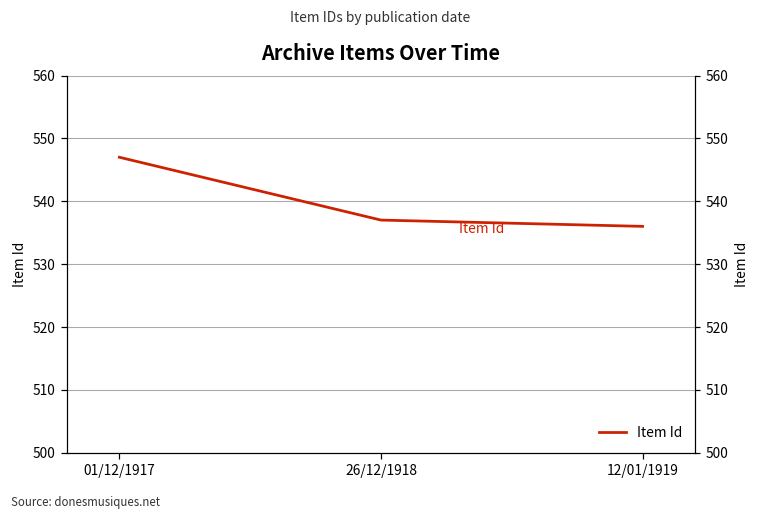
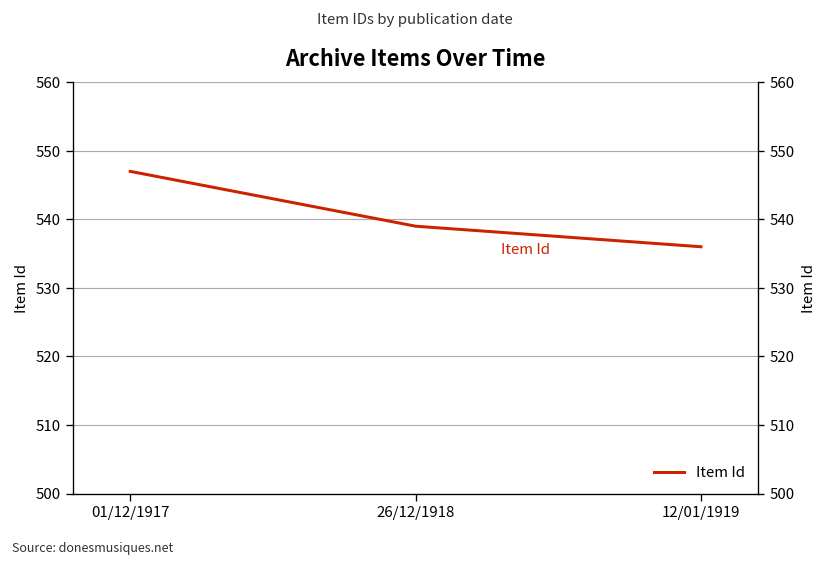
  {
    "01/12/1917": 547,
-   "26/12/1918": 537,
+   "26/12/1918": 539,
    "12/01/1919": 536
  }
